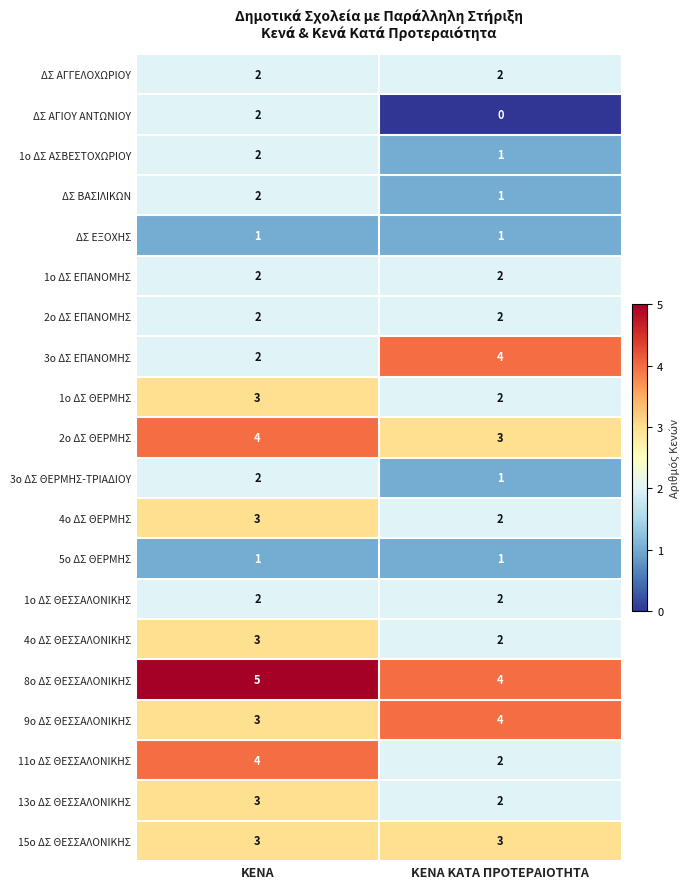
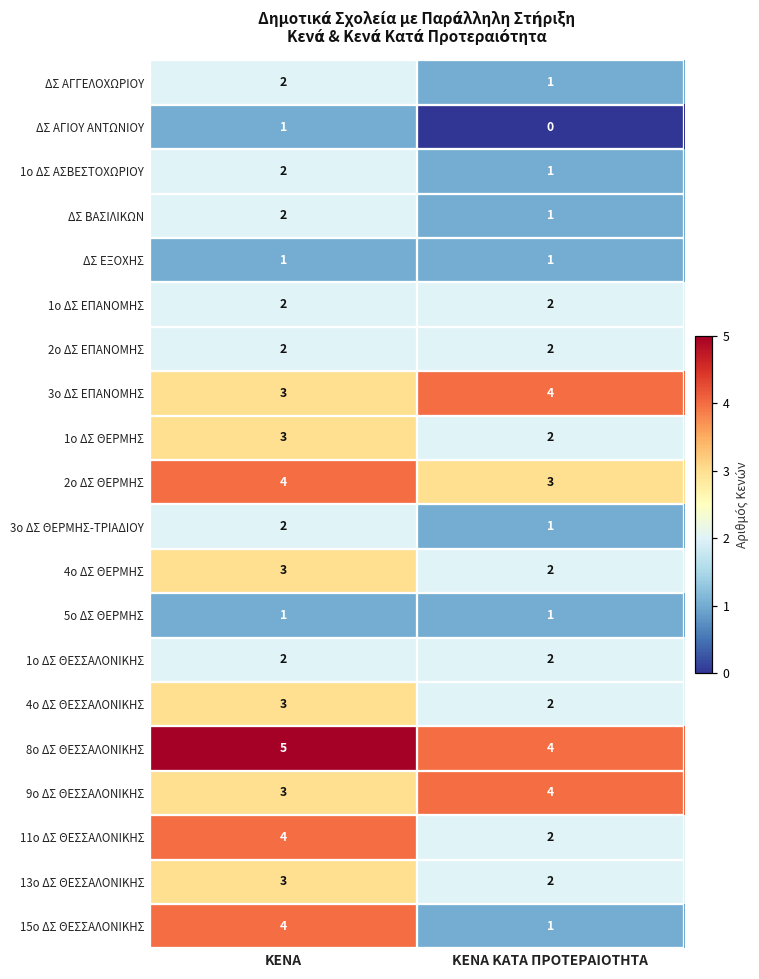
  {
    "ΔΣ ΑΓΓΕΛΟΧΩΡΙΟΥ": {
      "ΚΕΝΑ": 2,
-     "ΚΕΝΑ ΚΑΤΑ ΠΡΟΤΕΡΑΙΟΤΗΤΑ": 2
+     "ΚΕΝΑ ΚΑΤΑ ΠΡΟΤΕΡΑΙΟΤΗΤΑ": 1
    },
    "ΔΣ ΑΓΙΟΥ ΑΝΤΩΝΙΟΥ": {
-     "ΚΕΝΑ": 2,
+     "ΚΕΝΑ": 1,
      "ΚΕΝΑ ΚΑΤΑ ΠΡΟΤΕΡΑΙΟΤΗΤΑ": 0
    },
    "1ο ΔΣ ΑΣΒΕΣΤΟΧΩΡΙΟΥ": {
      "ΚΕΝΑ": 2,
      "ΚΕΝΑ ΚΑΤΑ ΠΡΟΤΕΡΑΙΟΤΗΤΑ": 1
    },
    "ΔΣ ΒΑΣΙΛΙΚΩΝ": {
      "ΚΕΝΑ": 2,
      "ΚΕΝΑ ΚΑΤΑ ΠΡΟΤΕΡΑΙΟΤΗΤΑ": 1
    },
    "ΔΣ ΕΞΟΧΗΣ": {
      "ΚΕΝΑ": 1,
      "ΚΕΝΑ ΚΑΤΑ ΠΡΟΤΕΡΑΙΟΤΗΤΑ": 1
    },
    "1ο ΔΣ ΕΠΑΝΟΜΗΣ": {
      "ΚΕΝΑ": 2,
      "ΚΕΝΑ ΚΑΤΑ ΠΡΟΤΕΡΑΙΟΤΗΤΑ": 2
    },
    "2ο ΔΣ ΕΠΑΝΟΜΗΣ": {
      "ΚΕΝΑ": 2,
      "ΚΕΝΑ ΚΑΤΑ ΠΡΟΤΕΡΑΙΟΤΗΤΑ": 2
    },
    "3ο ΔΣ ΕΠΑΝΟΜΗΣ": {
-     "ΚΕΝΑ": 2,
+     "ΚΕΝΑ": 3,
      "ΚΕΝΑ ΚΑΤΑ ΠΡΟΤΕΡΑΙΟΤΗΤΑ": 4
    },
    "1o ΔΣ ΘΕΡΜΗΣ": {
      "ΚΕΝΑ": 3,
      "ΚΕΝΑ ΚΑΤΑ ΠΡΟΤΕΡΑΙΟΤΗΤΑ": 2
    },
    "2ο ΔΣ ΘΕΡΜΗΣ": {
      "ΚΕΝΑ": 4,
      "ΚΕΝΑ ΚΑΤΑ ΠΡΟΤΕΡΑΙΟΤΗΤΑ": 3
    },
    "3ο ΔΣ ΘΕΡΜΗΣ-ΤΡΙΑΔΙΟΥ": {
      "ΚΕΝΑ": 2,
      "ΚΕΝΑ ΚΑΤΑ ΠΡΟΤΕΡΑΙΟΤΗΤΑ": 1
    },
    "4ο ΔΣ ΘΕΡΜΗΣ": {
      "ΚΕΝΑ": 3,
      "ΚΕΝΑ ΚΑΤΑ ΠΡΟΤΕΡΑΙΟΤΗΤΑ": 2
    },
    "5ο ΔΣ ΘΕΡΜΗΣ": {
      "ΚΕΝΑ": 1,
      "ΚΕΝΑ ΚΑΤΑ ΠΡΟΤΕΡΑΙΟΤΗΤΑ": 1
    },
    "1ο ΔΣ ΘΕΣΣΑΛΟΝΙΚΗΣ": {
      "ΚΕΝΑ": 2,
      "ΚΕΝΑ ΚΑΤΑ ΠΡΟΤΕΡΑΙΟΤΗΤΑ": 2
    },
    "4ο ΔΣ ΘΕΣΣΑΛΟΝΙΚΗΣ": {
      "ΚΕΝΑ": 3,
      "ΚΕΝΑ ΚΑΤΑ ΠΡΟΤΕΡΑΙΟΤΗΤΑ": 2
    },
    "8ο ΔΣ ΘΕΣΣΑΛΟΝΙΚΗΣ": {
      "ΚΕΝΑ": 5,
      "ΚΕΝΑ ΚΑΤΑ ΠΡΟΤΕΡΑΙΟΤΗΤΑ": 4
    },
    "9ο ΔΣ ΘΕΣΣΑΛΟΝΙΚΗΣ": {
      "ΚΕΝΑ": 3,
      "ΚΕΝΑ ΚΑΤΑ ΠΡΟΤΕΡΑΙΟΤΗΤΑ": 4
    },
    "11ο ΔΣ ΘΕΣΣΑΛΟΝΙΚΗΣ": {
      "ΚΕΝΑ": 4,
      "ΚΕΝΑ ΚΑΤΑ ΠΡΟΤΕΡΑΙΟΤΗΤΑ": 2
    },
    "13ο ΔΣ ΘΕΣΣΑΛΟΝΙΚΗΣ": {
      "ΚΕΝΑ": 3,
      "ΚΕΝΑ ΚΑΤΑ ΠΡΟΤΕΡΑΙΟΤΗΤΑ": 2
    },
    "15ο ΔΣ ΘΕΣΣΑΛΟΝΙΚΗΣ": {
-     "ΚΕΝΑ": 3,
-     "ΚΕΝΑ ΚΑΤΑ ΠΡΟΤΕΡΑΙΟΤΗΤΑ": 3
+     "ΚΕΝΑ": 4,
+     "ΚΕΝΑ ΚΑΤΑ ΠΡΟΤΕΡΑΙΟΤΗΤΑ": 1
    }
  }
